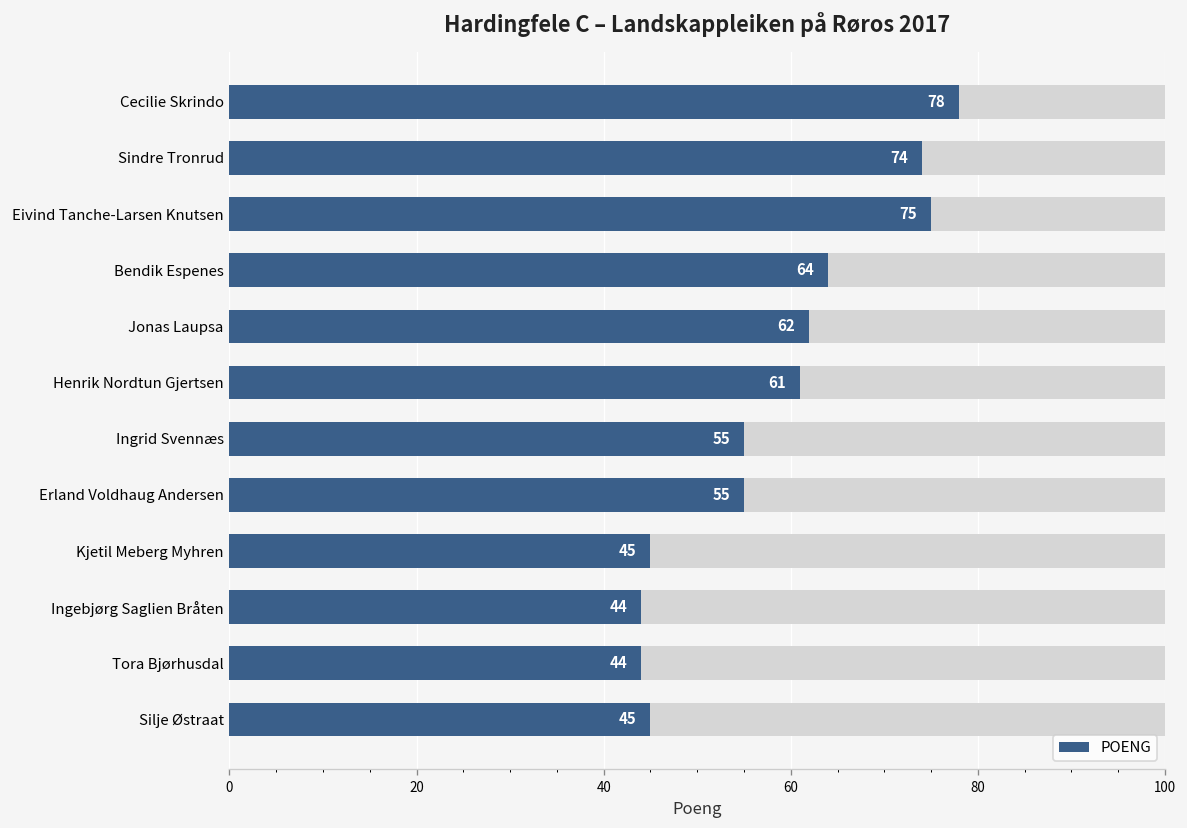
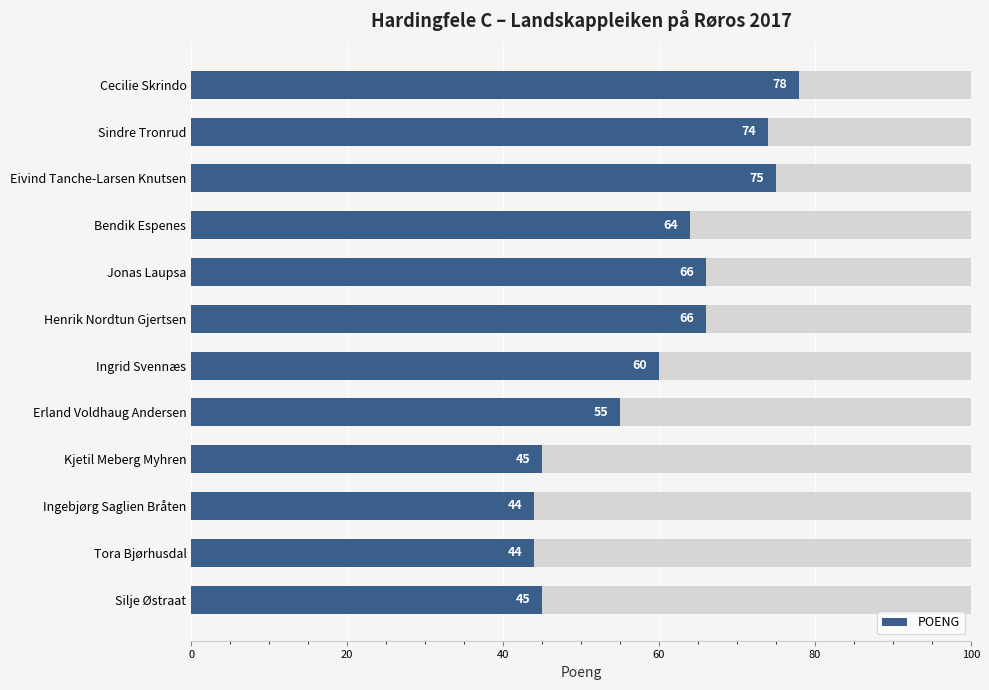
  {
    "POENG": {
-     "Jonas Laupsa": 62,
-     "Henrik Nordtun Gjertsen": 61,
-     "Ingrid Svennæs": 55
+     "Jonas Laupsa": 66,
+     "Henrik Nordtun Gjertsen": 66,
+     "Ingrid Svennæs": 60
    }
  }
